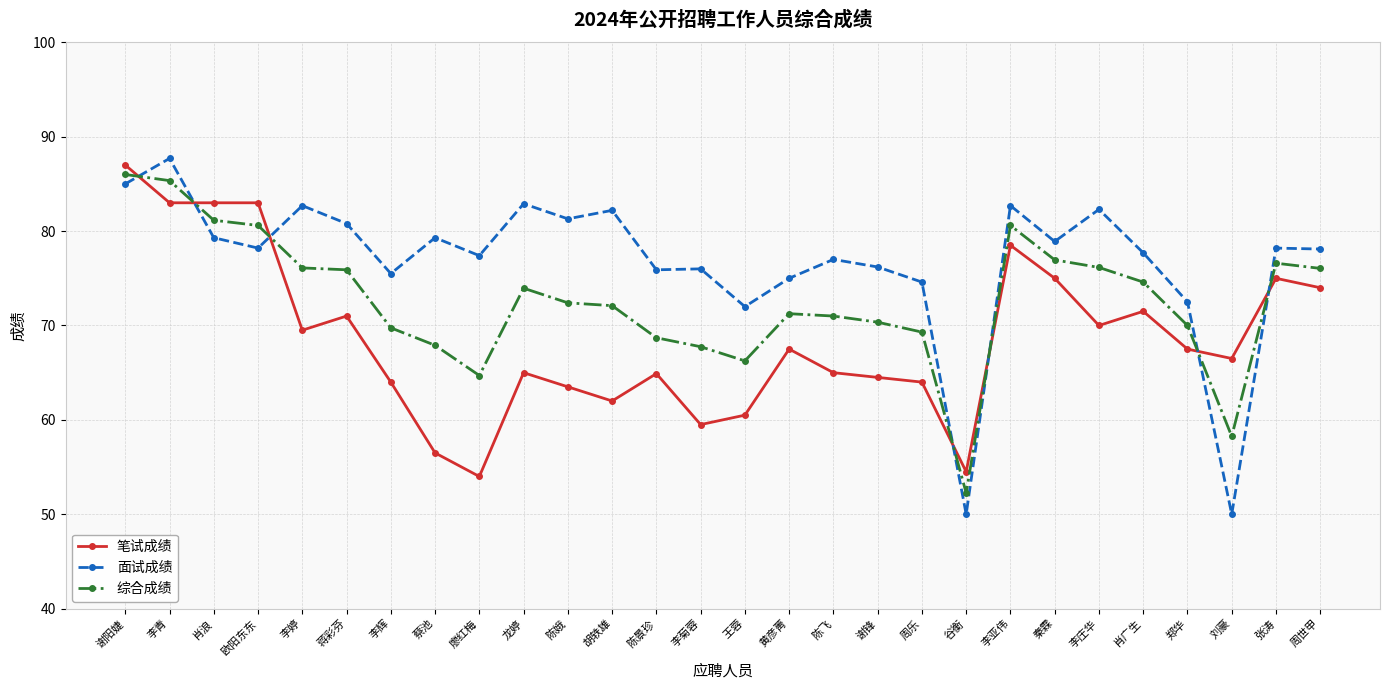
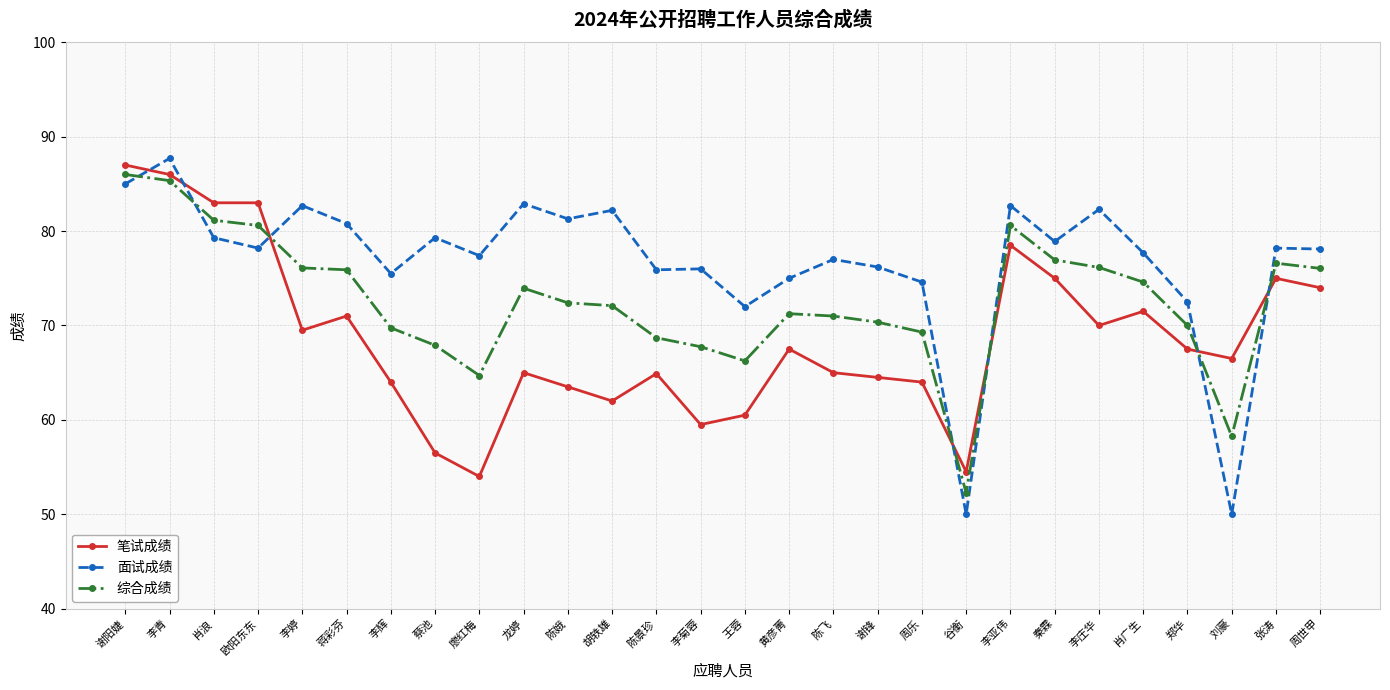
  {
    "笔试成绩": {
      "谢阳婕": 87,
-     "李青": 83,
+     "李青": 86,
      "肖浪": 83,
      "欧阳东东": 83,
      "李婷": 70,
      "蒋彩芬": 71,
      "李辉": 64,
      "蔡池": 57,
      "廖红梅": 54,
      "龙婷": 65,
      "陈娥": 64,
      "胡轶雄": 62,
      "陈景珍": 65,
      "李菊蓉": 60,
      "王蓉": 61,
      "黄彦菁": 68,
      "陈飞": 65,
      "谢锋": 65,
      "周乐": 64,
      "谷衡": 55,
      "李亚伟": 79,
      "秦霖": 75,
      "李庄华": 70,
      "肖广生": 72,
      "郑华": 68,
      "刘豪": 67,
      "张涛": 75,
      "周世甲": 74
    },
    "面试成绩": {
      "谢阳婕": 85,
      "李青": 88,
      "肖浪": 79,
      "欧阳东东": 78,
      "李婷": 83,
      "蒋彩芬": 81,
      "李辉": 76,
      "蔡池": 79,
      "廖红梅": 77,
      "龙婷": 83,
      "陈娥": 81,
      "胡轶雄": 82,
      "陈景珍": 76,
      "李菊蓉": 76,
      "王蓉": 72,
      "黄彦菁": 75,
      "陈飞": 77,
      "谢锋": 76,
      "周乐": 75,
      "谷衡": 50,
      "李亚伟": 83,
      "秦霖": 79,
      "李庄华": 82,
      "肖广生": 78,
      "郑华": 73,
      "刘豪": 50,
      "张涛": 78,
      "周世甲": 78
    },
    "综合成绩": {
      "谢阳婕": 86,
      "李青": 85,
      "肖浪": 81,
      "欧阳东东": 81,
      "李婷": 76,
      "蒋彩芬": 76,
      "李辉": 70,
      "蔡池": 68,
      "廖红梅": 65,
      "龙婷": 74,
      "陈娥": 72,
      "胡轶雄": 72,
      "陈景珍": 69,
      "李菊蓉": 68,
      "王蓉": 66,
      "黄彦菁": 71,
      "陈飞": 71,
      "谢锋": 70,
      "周乐": 69,
      "谷衡": 52,
      "李亚伟": 81,
      "秦霖": 77,
      "李庄华": 76,
      "肖广生": 75,
      "郑华": 70,
      "刘豪": 58,
      "张涛": 77,
      "周世甲": 76
    }
  }
